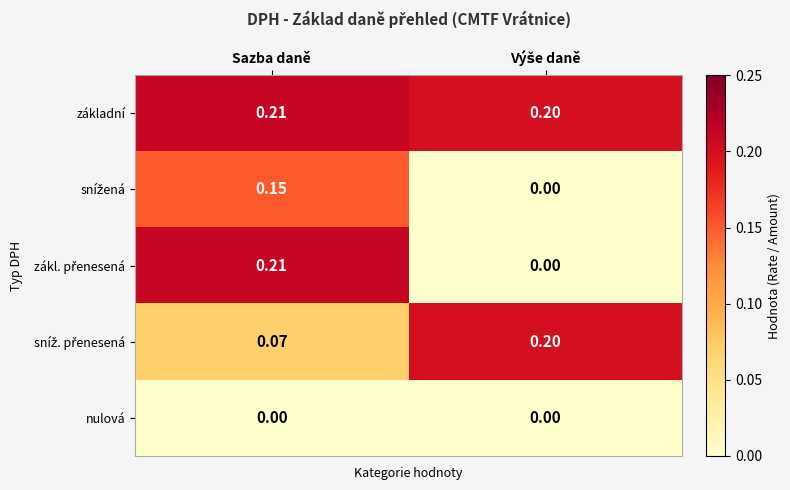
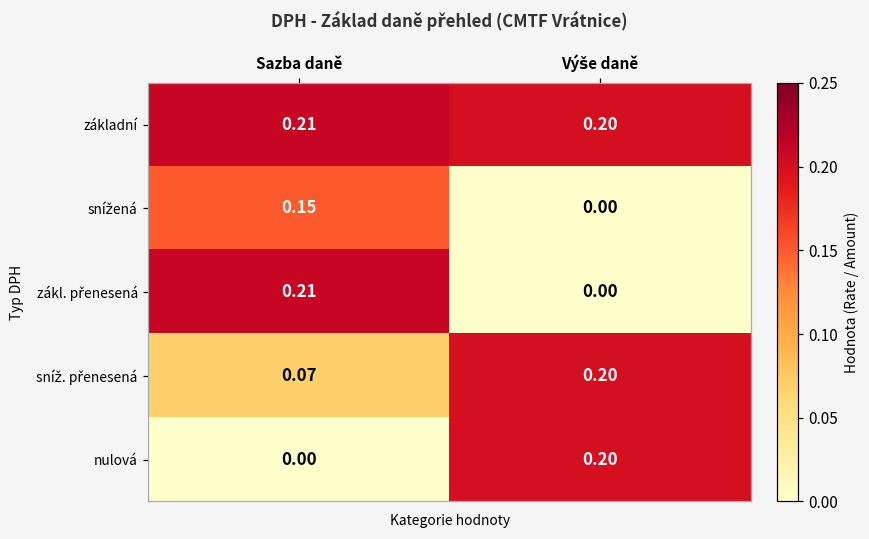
  {
    "základní": {
      "Sazba daně": 0.21,
      "Výše daně": 0.20
    },
    "snížená": {
      "Sazba daně": 0.15,
      "Výše daně": 0.00
    },
    "zákl. přenesená": {
      "Sazba daně": 0.21,
      "Výše daně": 0.00
    },
    "sníž. přenesená": {
      "Sazba daně": 0.07,
      "Výše daně": 0.20
    },
    "nulová": {
      "Sazba daně": 0.00,
-     "Výše daně": 0.00
+     "Výše daně": 0.20
    }
  }
